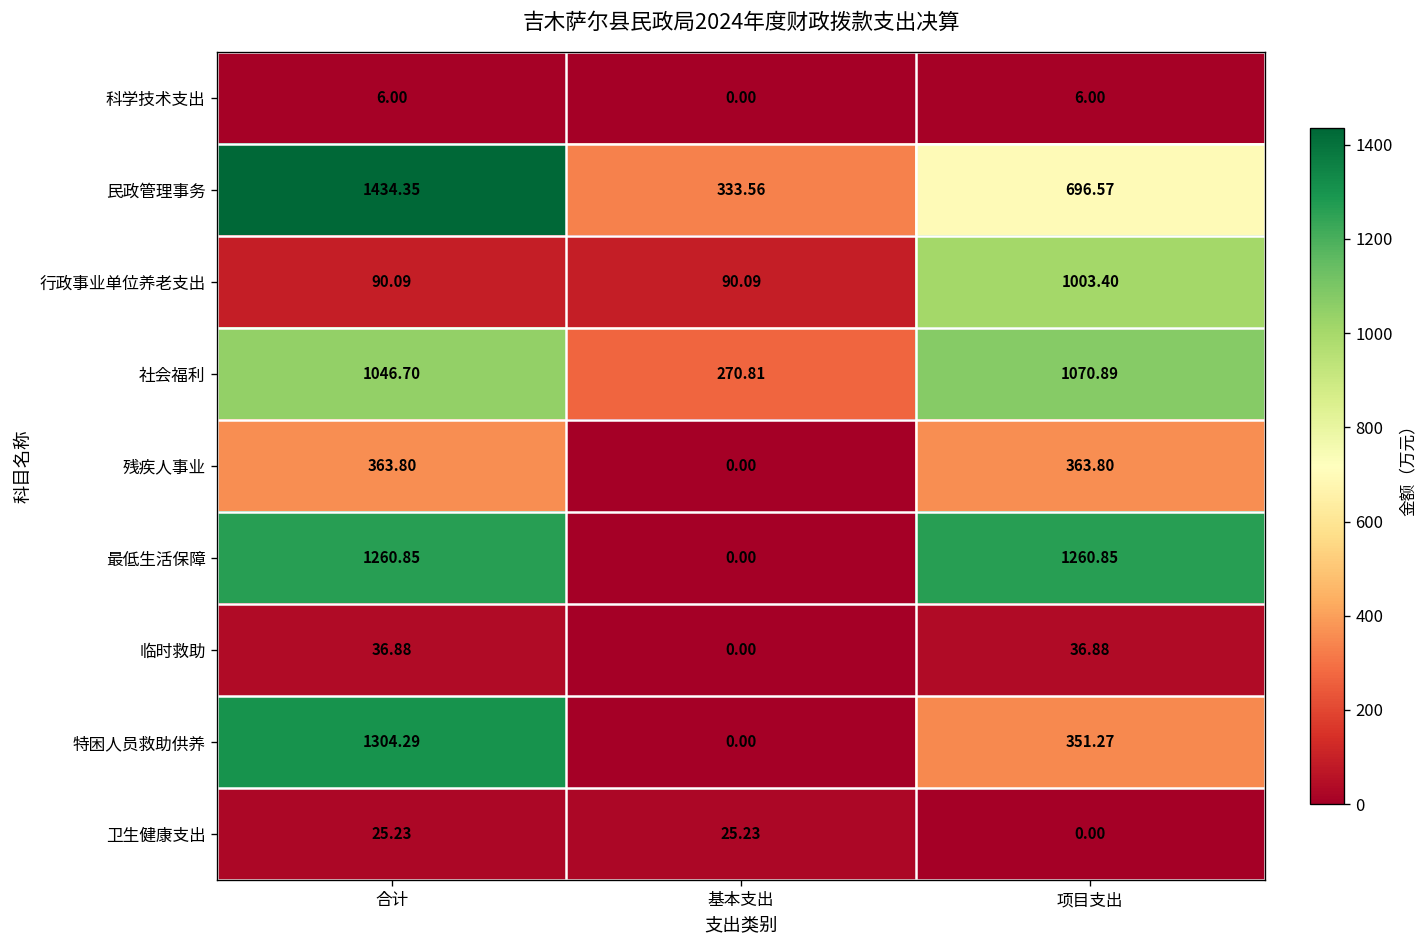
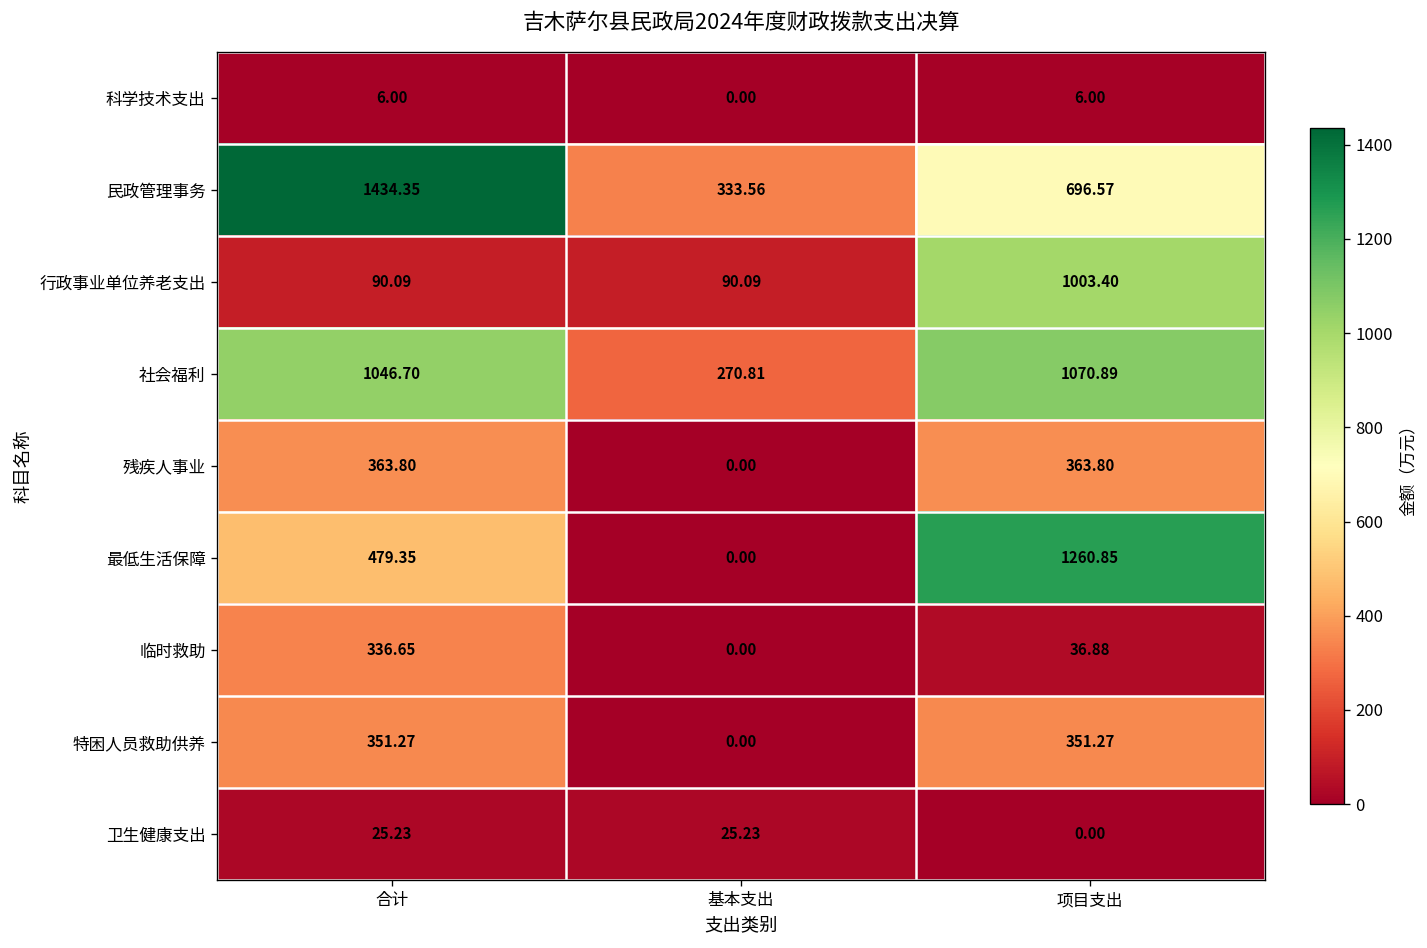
  {
    "科学技术支出": {
      "合计": 6.00,
      "基本支出": 0.00,
      "项目支出": 6.00
    },
    "民政管理事务": {
      "合计": 1434.35,
      "基本支出": 333.56,
      "项目支出": 696.57
    },
    "行政事业单位养老支出": {
      "合计": 90.09,
      "基本支出": 90.09,
      "项目支出": 1003.40
    },
    "社会福利": {
      "合计": 1046.70,
      "基本支出": 270.81,
      "项目支出": 1070.89
    },
    "残疾人事业": {
      "合计": 363.80,
      "基本支出": 0.00,
      "项目支出": 363.80
    },
    "最低生活保障": {
-     "合计": 1260.85,
+     "合计": 479.35,
      "基本支出": 0.00,
      "项目支出": 1260.85
    },
    "临时救助": {
-     "合计": 36.88,
+     "合计": 336.65,
      "基本支出": 0.00,
      "项目支出": 36.88
    },
    "特困人员救助供养": {
-     "合计": 1304.29,
+     "合计": 351.27,
      "基本支出": 0.00,
      "项目支出": 351.27
    },
    "卫生健康支出": {
      "合计": 25.23,
      "基本支出": 25.23,
      "项目支出": 0.00
    }
  }
